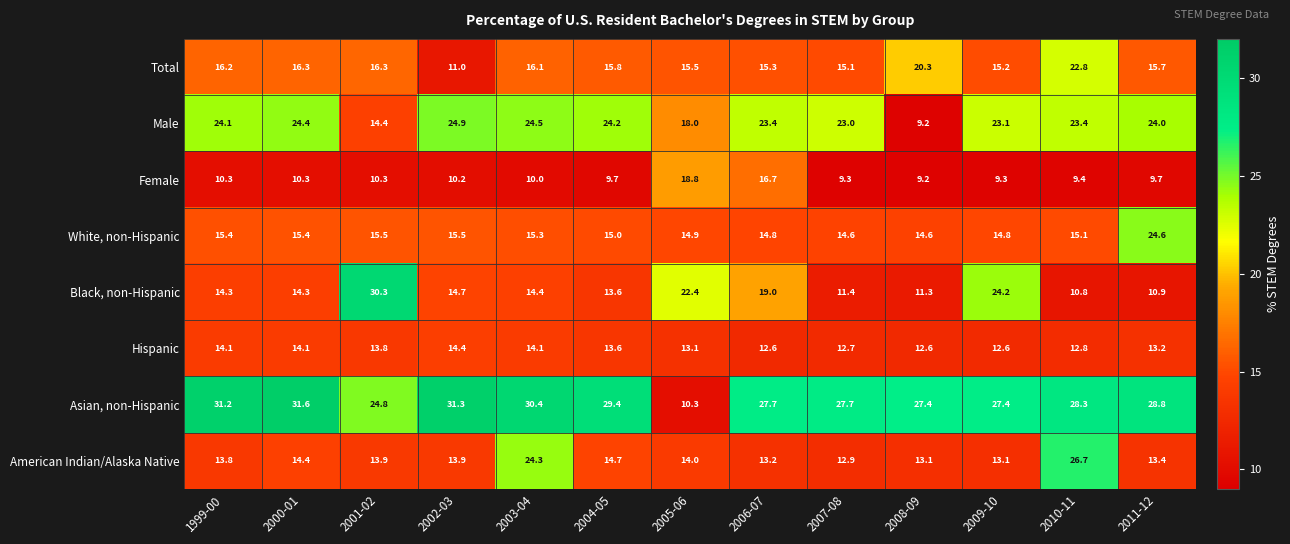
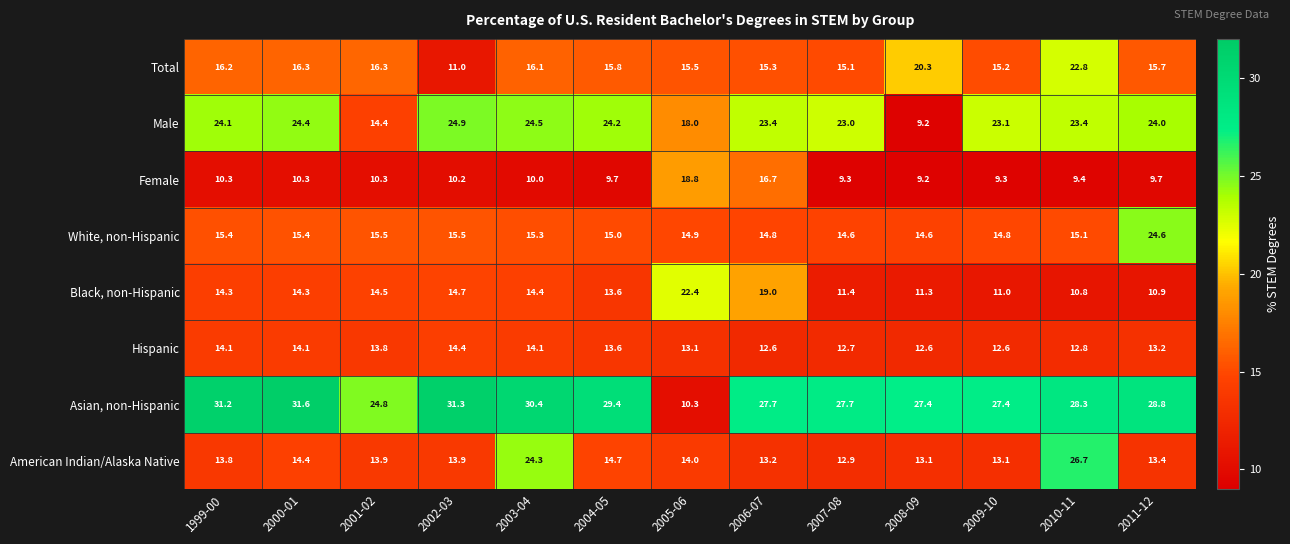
  {
    "Total": {
      "1999-00": 16.2,
      "2000-01": 16.3,
      "2001-02": 16.3,
      "2002-03": 11.0,
      "2003-04": 16.1,
      "2004-05": 15.8,
      "2005-06": 15.5,
      "2006-07": 15.3,
      "2007-08": 15.1,
      "2008-09": 20.3,
      "2009-10": 15.2,
      "2010-11": 22.8,
      "2011-12": 15.7
    },
    "Male": {
      "1999-00": 24.1,
      "2000-01": 24.4,
      "2001-02": 14.4,
      "2002-03": 24.9,
      "2003-04": 24.5,
      "2004-05": 24.2,
      "2005-06": 18.0,
      "2006-07": 23.4,
      "2007-08": 23.0,
      "2008-09": 9.2,
      "2009-10": 23.1,
      "2010-11": 23.4,
      "2011-12": 24.0
    },
    "Female": {
      "1999-00": 10.3,
      "2000-01": 10.3,
      "2001-02": 10.3,
      "2002-03": 10.2,
      "2003-04": 10.0,
      "2004-05": 9.7,
      "2005-06": 18.8,
      "2006-07": 16.7,
      "2007-08": 9.3,
      "2008-09": 9.2,
      "2009-10": 9.3,
      "2010-11": 9.4,
      "2011-12": 9.7
    },
    "White, non-Hispanic": {
      "1999-00": 15.4,
      "2000-01": 15.4,
      "2001-02": 15.5,
      "2002-03": 15.5,
      "2003-04": 15.3,
      "2004-05": 15.0,
      "2005-06": 14.9,
      "2006-07": 14.8,
      "2007-08": 14.6,
      "2008-09": 14.6,
      "2009-10": 14.8,
      "2010-11": 15.1,
      "2011-12": 24.6
    },
    "Black, non-Hispanic": {
      "1999-00": 14.3,
      "2000-01": 14.3,
-     "2001-02": 30.3,
+     "2001-02": 14.5,
      "2002-03": 14.7,
      "2003-04": 14.4,
      "2004-05": 13.6,
      "2005-06": 22.4,
      "2006-07": 19.0,
      "2007-08": 11.4,
      "2008-09": 11.3,
-     "2009-10": 24.2,
+     "2009-10": 11.0,
      "2010-11": 10.8,
      "2011-12": 10.9
    },
    "Hispanic": {
      "1999-00": 14.1,
      "2000-01": 14.1,
      "2001-02": 13.8,
      "2002-03": 14.4,
      "2003-04": 14.1,
      "2004-05": 13.6,
      "2005-06": 13.1,
      "2006-07": 12.6,
      "2007-08": 12.7,
      "2008-09": 12.6,
      "2009-10": 12.6,
      "2010-11": 12.8,
      "2011-12": 13.2
    },
    "Asian, non-Hispanic": {
      "1999-00": 31.2,
      "2000-01": 31.6,
      "2001-02": 24.8,
      "2002-03": 31.3,
      "2003-04": 30.4,
      "2004-05": 29.4,
      "2005-06": 10.3,
      "2006-07": 27.7,
      "2007-08": 27.7,
      "2008-09": 27.4,
      "2009-10": 27.4,
      "2010-11": 28.3,
      "2011-12": 28.8
    },
    "American Indian/Alaska Native": {
      "1999-00": 13.8,
      "2000-01": 14.4,
      "2001-02": 13.9,
      "2002-03": 13.9,
      "2003-04": 24.3,
      "2004-05": 14.7,
      "2005-06": 14.0,
      "2006-07": 13.2,
      "2007-08": 12.9,
      "2008-09": 13.1,
      "2009-10": 13.1,
      "2010-11": 26.7,
      "2011-12": 13.4
    }
  }
